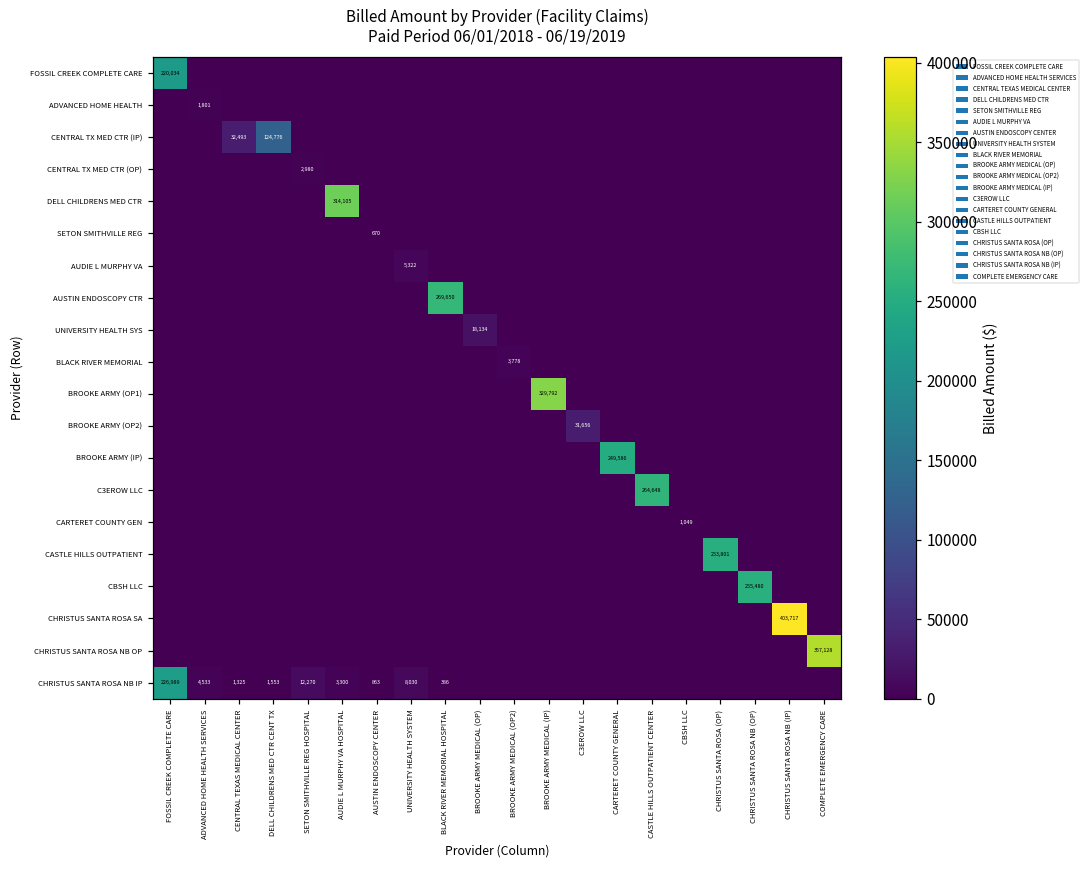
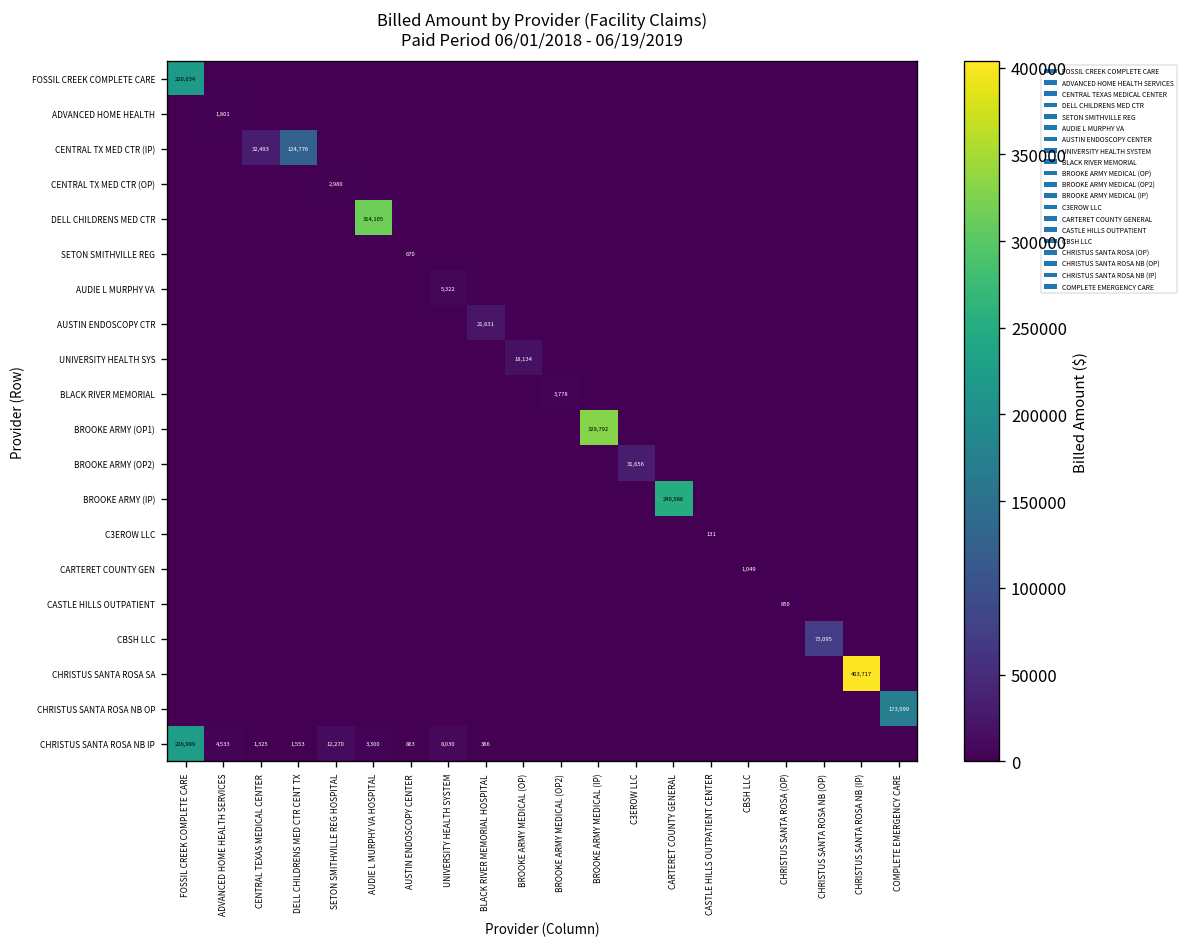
  {
    "FOSSIL CREEK COMPLETE CARE": {
      "FOSSIL CREEK COMPLETE CARE": "220,034"
    },
    "ADVANCED HOME HEALTH": {
      "ADVANCED HOME HEALTH SERVICES": "1,801"
    },
    "CENTRAL TX MED CTR (IP)": {
      "CENTRAL TEXAS MEDICAL CENTER": "32,493",
      "DELL CHILDRENS MED CTR CENT TX": "124,776"
    },
    "CENTRAL TX MED CTR (OP)": {
      "SETON SMITHVILLE REG HOSPITAL": "2,980"
    },
    "DELL CHILDRENS MED CTR": {
      "AUDIE L MURPHY VA HOSPITAL": "314,105"
    },
    "SETON SMITHVILLE REG": {
      "AUSTIN ENDOSCOPY CENTER": "670"
    },
    "AUDIE L MURPHY VA": {
      "UNIVERSITY HEALTH SYSTEM": "5,322"
    },
    "AUSTIN ENDOSCOPY CTR": {
-     "BLACK RIVER MEMORIAL HOSPITAL": "269,650"
+     "BLACK RIVER MEMORIAL HOSPITAL": "21,631"
    },
    "UNIVERSITY HEALTH SYS": {
      "BROOKE ARMY MEDICAL (OP)": "18,134"
    },
    "BLACK RIVER MEMORIAL": {
      "BROOKE ARMY MEDICAL (OP2)": "3,778"
    },
    "BROOKE ARMY (OP1)": {
      "BROOKE ARMY MEDICAL (IP)": "329,792"
    },
    "BROOKE ARMY (OP2)": {
      "C3EROW LLC": "31,656"
    },
    "BROOKE ARMY (IP)": {
      "CARTERET COUNTY GENERAL": "249,586"
    },
    "C3EROW LLC": {
-     "CASTLE HILLS OUTPATIENT CENTER": "264,648"
+     "CASTLE HILLS OUTPATIENT CENTER": "131"
    },
    "CARTERET COUNTY GEN": {
      "CBSH LLC": "1,049"
    },
    "CASTLE HILLS OUTPATIENT": {
-     "CHRISTUS SANTA ROSA (OP)": "253,801"
+     "CHRISTUS SANTA ROSA (OP)": "850"
    },
    "CBSH LLC": {
-     "CHRISTUS SANTA ROSA NB (OP)": "255,480"
+     "CHRISTUS SANTA ROSA NB (OP)": "73,095"
    },
    "CHRISTUS SANTA ROSA SA": {
      "CHRISTUS SANTA ROSA NB (IP)": "403,717"
    },
    "CHRISTUS SANTA ROSA NB OP": {
-     "COMPLETE EMERGENCY CARE": "357,128"
+     "COMPLETE EMERGENCY CARE": "173,099"
    },
    "CHRISTUS SANTA ROSA NB IP": {
      "FOSSIL CREEK COMPLETE CARE": "226,989",
      "ADVANCED HOME HEALTH SERVICES": "4,533",
      "CENTRAL TEXAS MEDICAL CENTER": "1,325",
      "DELL CHILDRENS MED CTR CENT TX": "1,553",
      "SETON SMITHVILLE REG HOSPITAL": "12,270",
      "AUDIE L MURPHY VA HOSPITAL": "3,300",
      "AUSTIN ENDOSCOPY CENTER": "863",
      "UNIVERSITY HEALTH SYSTEM": "8,030",
      "BLACK RIVER MEMORIAL HOSPITAL": "386"
    }
  }
